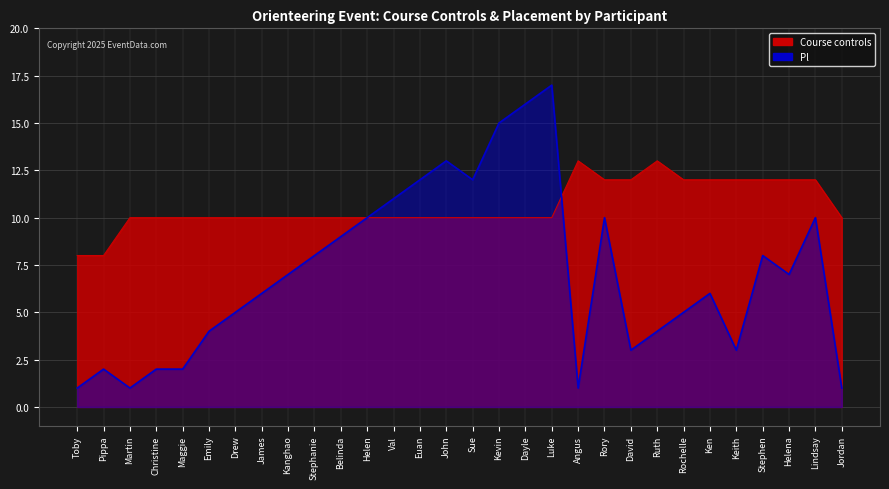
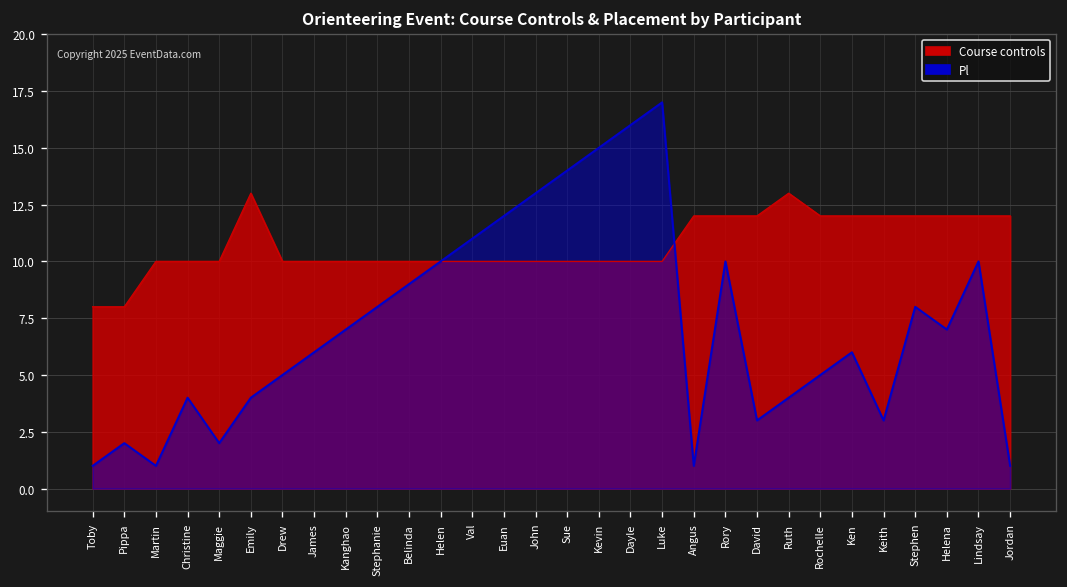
  {
    "Course controls": {
      "Toby": 8,
      "Pippa": 8,
      "Martin": 10,
      "Christine": 10,
      "Maggie": 10,
-     "Emily": 10,
+     "Emily": 13,
      "Drew": 10,
      "James": 10,
      "Kanghao": 10,
      "Stephanie": 10,
      "Belinda": 10,
      "Val": 10,
      "Euan": 10,
      "John": 10,
      "Sue": 10,
      "Kevin": 10,
      "Dayle": 10,
      "Luke": 10,
-     "Angus": 13,
+     "Angus": 12,
      "Rory": 12,
      "David": 12,
      "Ruth": 13,
      "Rochelle": 12,
      "Ken": 12,
      "Keith": 12,
      "Stephen": 12,
      "Helena": 12,
      "Lindsay": 12,
-     "Jordan": 10
+     "Jordan": 12
    },
    "Pl": {
      "Toby": 1,
      "Pippa": 2,
      "Martin": 1,
-     "Christine": 2,
+     "Christine": 4,
      "Maggie": 2,
      "Emily": 4,
      "Drew": 5,
      "James": 6,
      "Kanghao": 7,
      "Stephanie": 8,
      "Belinda": 9,
      "Val": 11,
      "Euan": 12,
      "John": 13,
-     "Sue": 12,
+     "Sue": 14,
      "Kevin": 15,
      "Dayle": 16,
      "Luke": 17,
      "Angus": 1,
      "Rory": 10,
      "David": 3,
      "Ruth": 4,
      "Rochelle": 5,
      "Ken": 6,
      "Keith": 3,
      "Stephen": 8,
      "Helena": 7,
      "Lindsay": 10,
      "Jordan": 1
    }
  }
